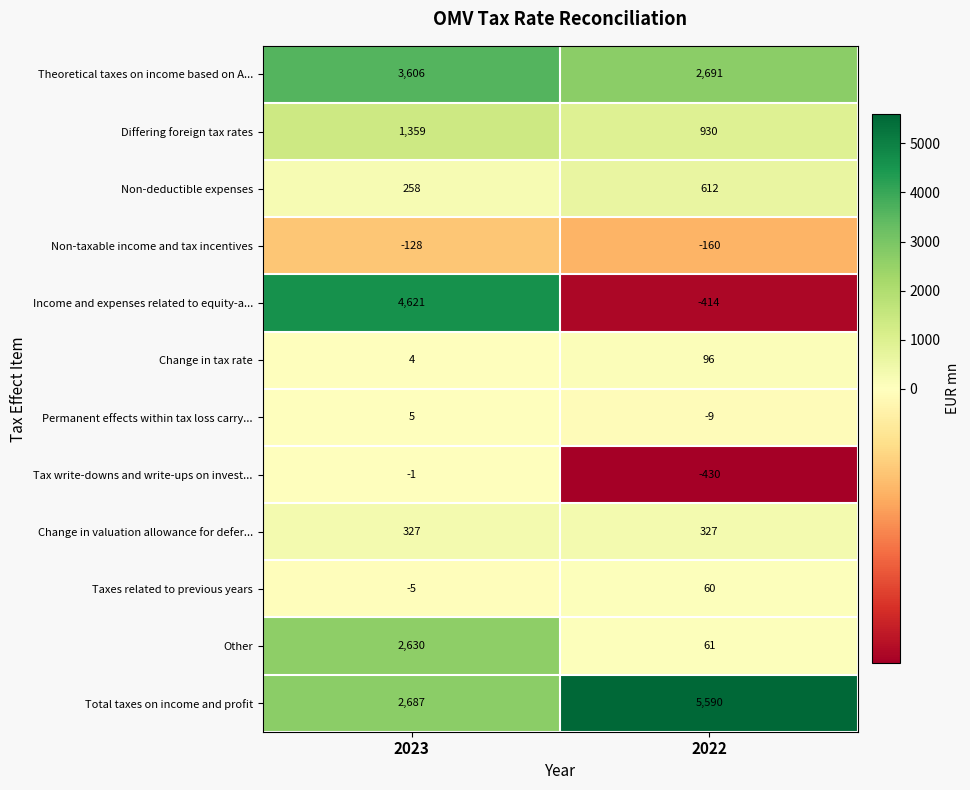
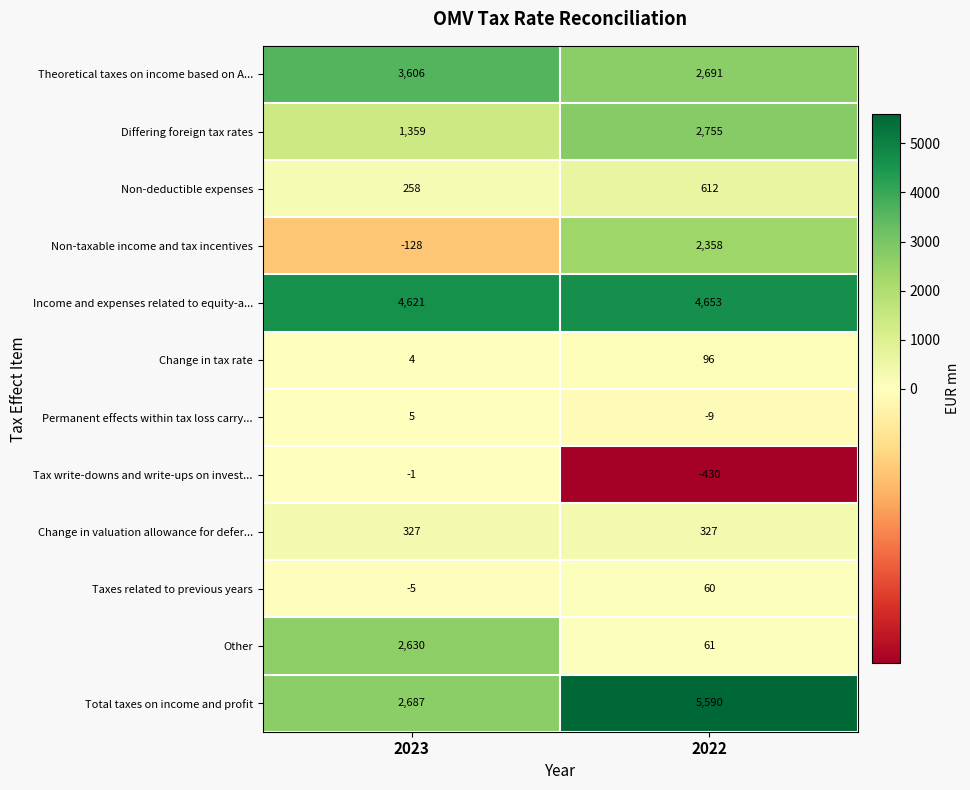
  {
    "Theoretical taxes on income based on A...": {
      "2023": "3,606",
      "2022": "2,691"
    },
    "Differing foreign tax rates": {
      "2023": "1,359",
-     "2022": "930"
+     "2022": "2,755"
    },
    "Non-deductible expenses": {
      "2023": "258",
      "2022": "612"
    },
    "Non-taxable income and tax incentives": {
      "2023": "-128",
-     "2022": "-160"
+     "2022": "2,358"
    },
    "Income and expenses related to equity-a...": {
      "2023": "4,621",
-     "2022": "-414"
+     "2022": "4,653"
    },
    "Change in tax rate": {
      "2023": "4",
      "2022": "96"
    },
    "Permanent effects within tax loss carry...": {
      "2023": "5",
      "2022": "-9"
    },
    "Tax write-downs and write-ups on invest...": {
      "2023": "-1",
      "2022": "-430"
    },
    "Change in valuation allowance for defer...": {
      "2023": "327",
      "2022": "327"
    },
    "Taxes related to previous years": {
      "2023": "-5",
      "2022": "60"
    },
    "Other": {
      "2023": "2,630",
      "2022": "61"
    },
    "Total taxes on income and profit": {
      "2023": "2,687",
      "2022": "5,590"
    }
  }
